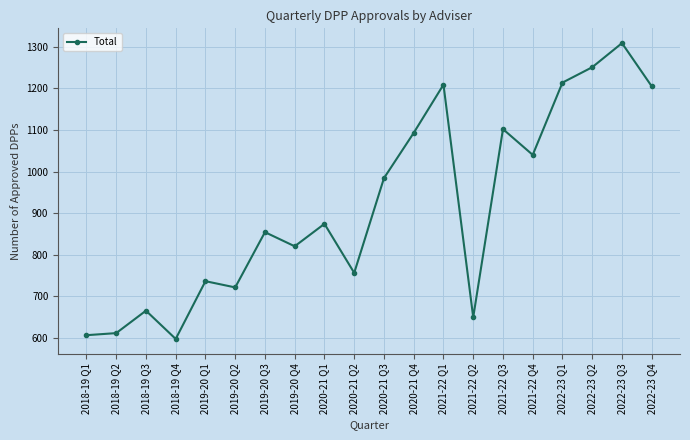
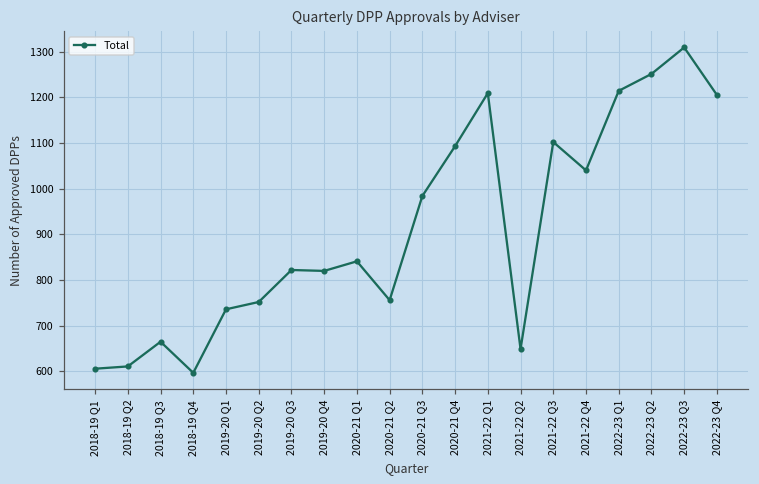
  {
    "2018-19 Q1": 610,
    "2018-19 Q2": 610,
    "2018-19 Q3": 670,
    "2018-19 Q4": 600,
    "2019-20 Q1": 740,
-   "2019-20 Q2": 720,
-   "2019-20 Q3": 850,
+   "2019-20 Q2": 750,
+   "2019-20 Q3": 820,
    "2019-20 Q4": 820,
-   "2020-21 Q1": 870,
+   "2020-21 Q1": 840,
    "2020-21 Q2": 760,
    "2020-21 Q3": 980,
    "2020-21 Q4": 1090,
    "2021-22 Q1": 1210,
    "2021-22 Q2": 650,
    "2021-22 Q3": 1100,
    "2021-22 Q4": 1040,
    "2022-23 Q1": 1210,
    "2022-23 Q2": 1250,
    "2022-23 Q3": 1310,
    "2022-23 Q4": 1210
  }
